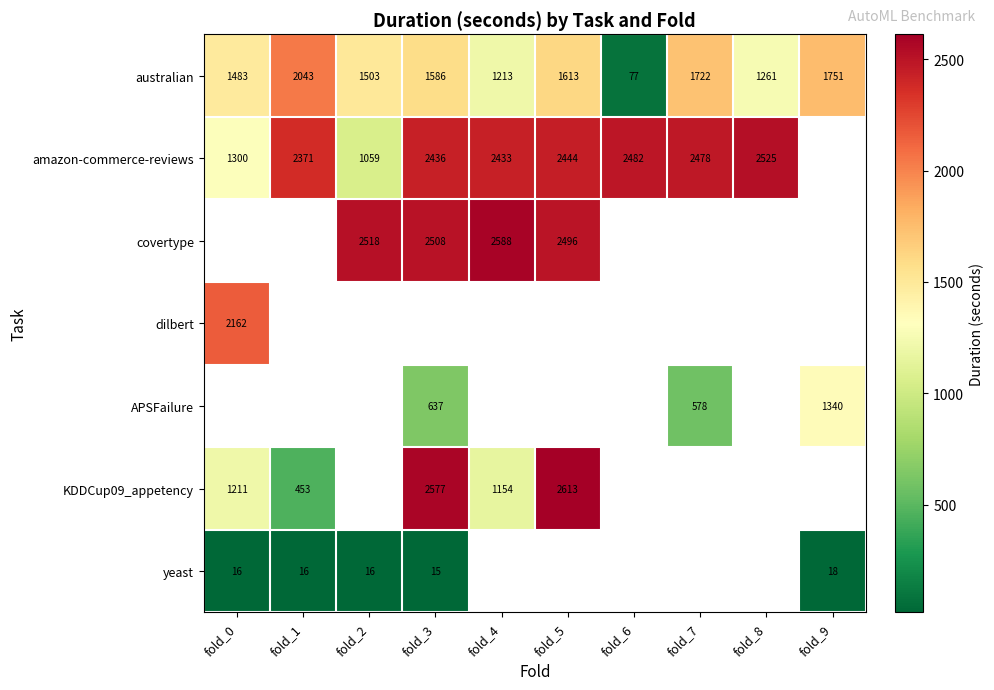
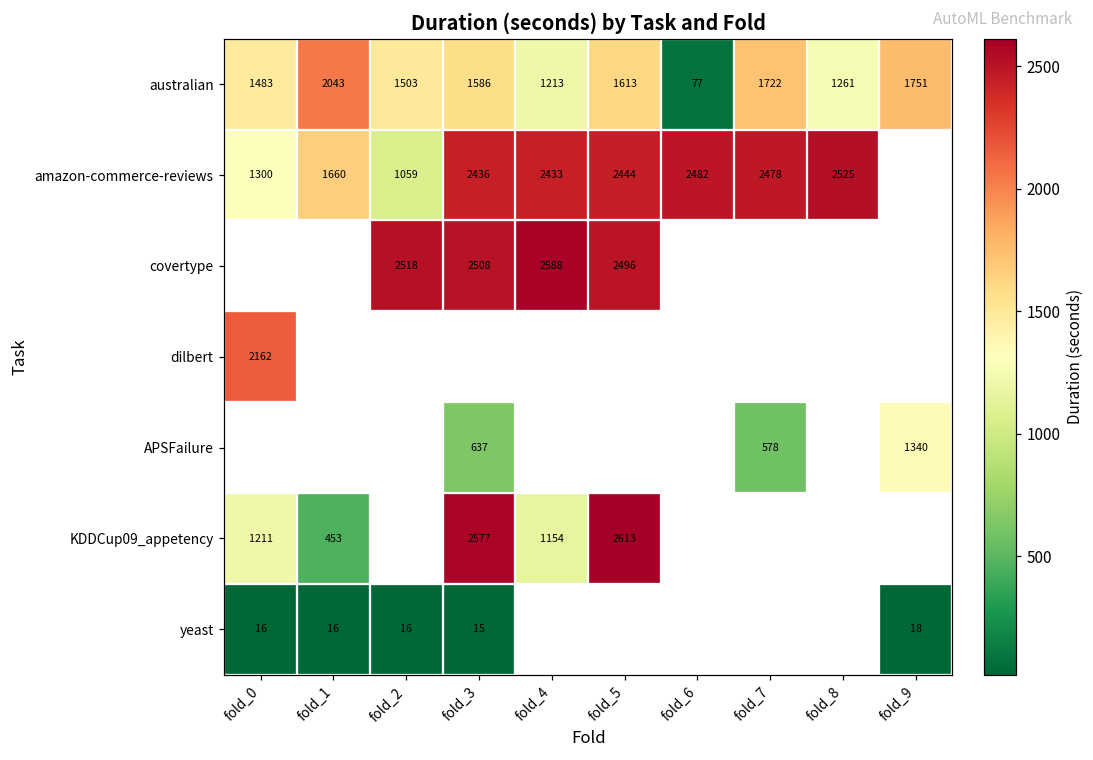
  {
    "australian": {
      "fold_0": 1483,
      "fold_1": 2043,
      "fold_2": 1503,
      "fold_3": 1586,
      "fold_4": 1213,
      "fold_5": 1613,
      "fold_6": 77,
      "fold_7": 1722,
      "fold_8": 1261,
      "fold_9": 1751
    },
    "amazon-commerce-reviews": {
      "fold_0": 1300,
-     "fold_1": 2371,
+     "fold_1": 1660,
      "fold_2": 1059,
      "fold_3": 2436,
      "fold_4": 2433,
      "fold_5": 2444,
      "fold_6": 2482,
      "fold_7": 2478,
      "fold_8": 2525
    },
    "covertype": {
      "fold_2": 2518,
      "fold_3": 2508,
      "fold_4": 2588,
      "fold_5": 2496
    },
    "dilbert": {
      "fold_0": 2162
    },
    "APSFailure": {
      "fold_3": 637,
      "fold_7": 578,
      "fold_9": 1340
    },
    "KDDCup09_appetency": {
      "fold_0": 1211,
      "fold_1": 453,
      "fold_3": 2577,
      "fold_4": 1154,
      "fold_5": 2613
    },
    "yeast": {
      "fold_0": 16,
      "fold_1": 16,
      "fold_2": 16,
      "fold_3": 15,
      "fold_9": 18
    }
  }
